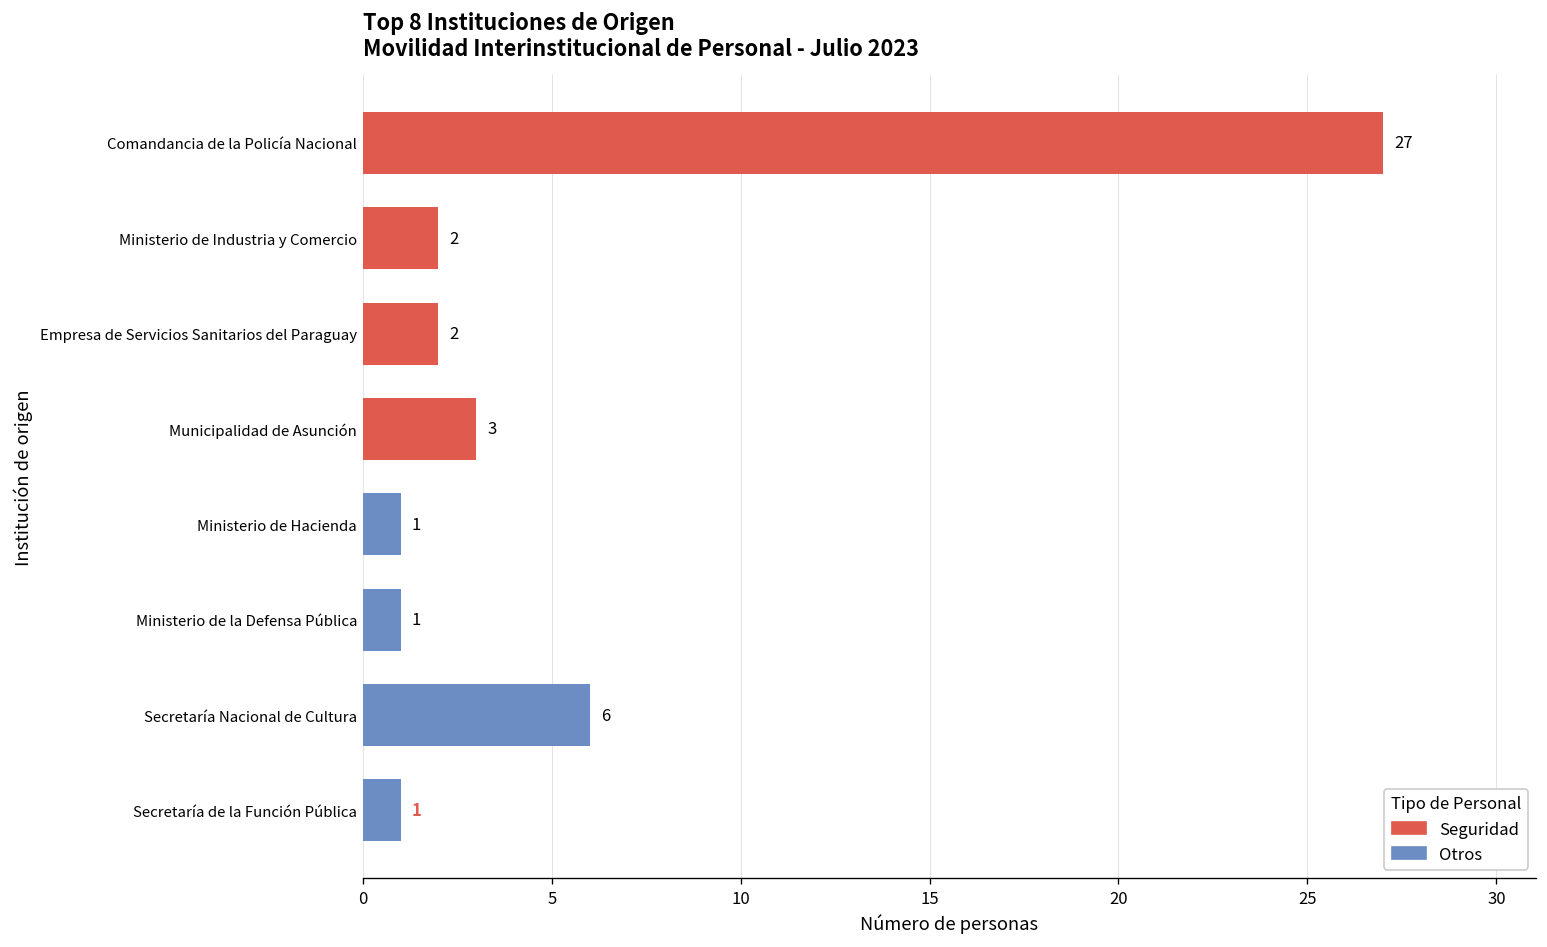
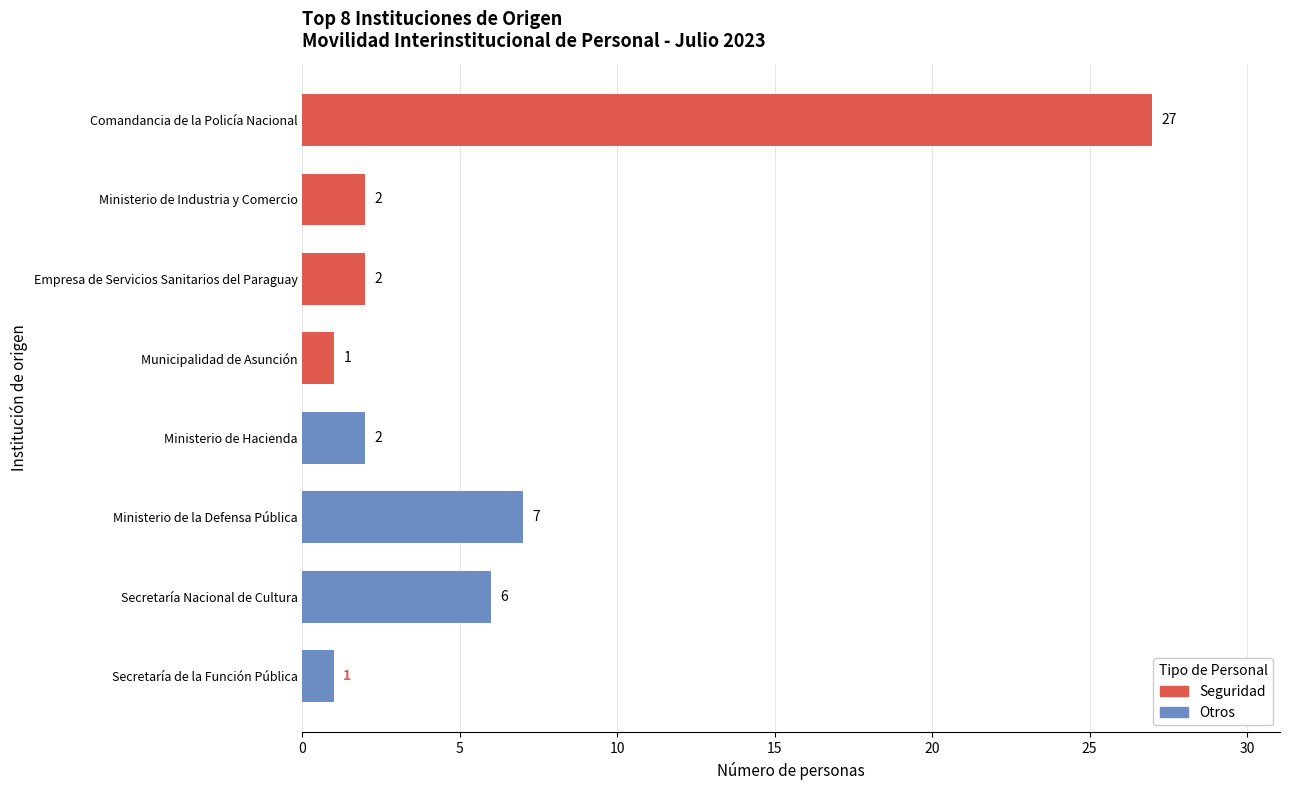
  {
    "Comandancia de la Policía Nacional": 27,
    "Ministerio de Industria y Comercio": 2,
    "Empresa de Servicios Sanitarios del Paraguay": 2,
-   "Municipalidad de Asunción": 3,
-   "Ministerio de Hacienda": 1,
-   "Ministerio de la Defensa Pública": 1,
+   "Municipalidad de Asunción": 1,
+   "Ministerio de Hacienda": 2,
+   "Ministerio de la Defensa Pública": 7,
    "Secretaría Nacional de Cultura": 6,
    "Secretaría de la Función Pública": 1
  }
